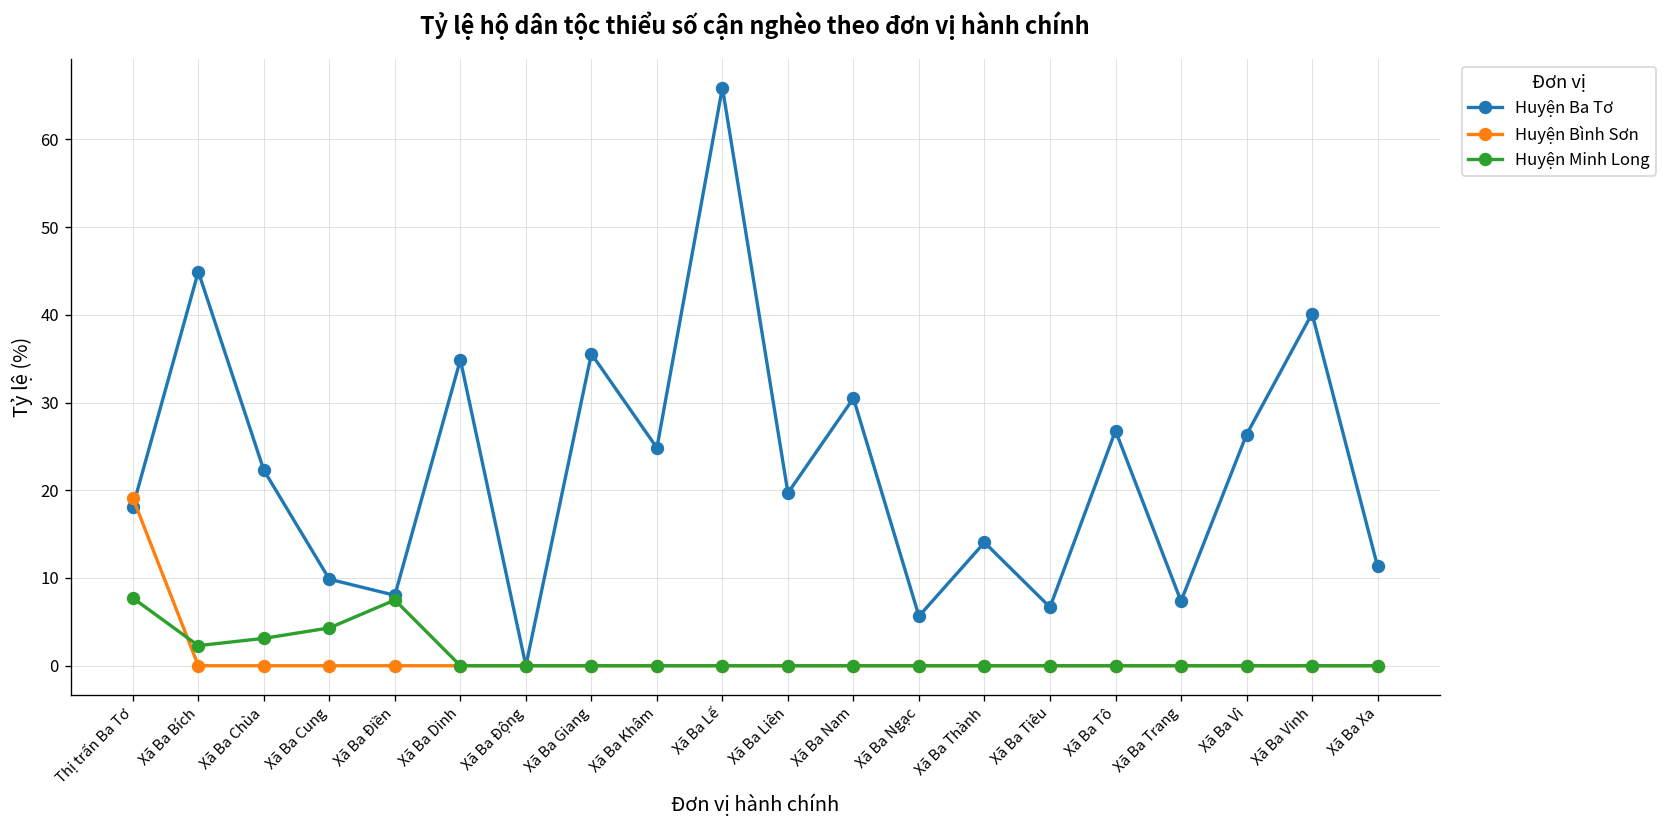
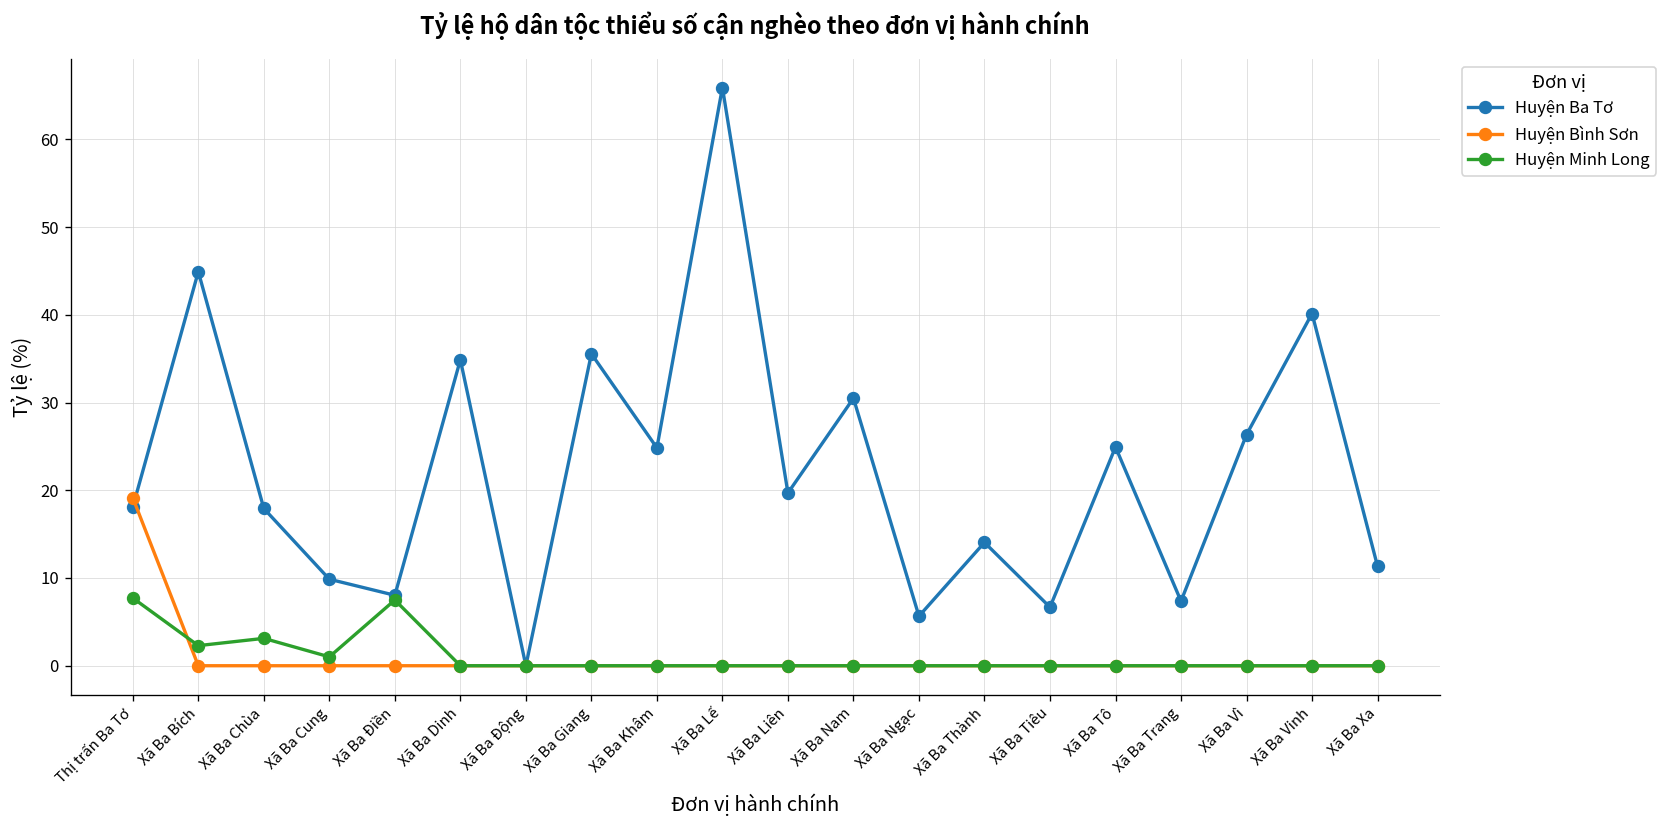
  {
    "Huyện Ba Tơ": {
      "Thị trấn Ba Tơ": 18,
      "Xã Ba Bích": 45,
-     "Xã Ba Chùa": 22,
+     "Xã Ba Chùa": 18,
      "Xã Ba Cung": 10,
      "Xã Ba Điền": 8,
      "Xã Ba Dinh": 35,
      "Xã Ba Giang": 36,
      "Xã Ba Khâm": 25,
      "Xã Ba Lế": 66,
      "Xã Ba Liên": 20,
      "Xã Ba Nam": 30,
      "Xã Ba Ngạc": 6,
      "Xã Ba Thành": 14,
      "Xã Ba Tiêu": 7,
-     "Xã Ba Tô": 27,
+     "Xã Ba Tô": 25,
      "Xã Ba Trang": 7,
      "Xã Ba Vì": 26,
      "Xã Ba Vinh": 40,
      "Xã Ba Xa": 11
    },
    "Huyện Bình Sơn": {
      "Thị trấn Ba Tơ": 19,
      "Xã Ba Bích": 0,
      "Xã Ba Chùa": 0,
      "Xã Ba Cung": 0,
      "Xã Ba Điền": 0
    },
    "Huyện Minh Long": {
      "Thị trấn Ba Tơ": 8,
      "Xã Ba Bích": 2,
      "Xã Ba Chùa": 3,
-     "Xã Ba Cung": 4,
+     "Xã Ba Cung": 1,
      "Xã Ba Điền": 7
    }
  }
